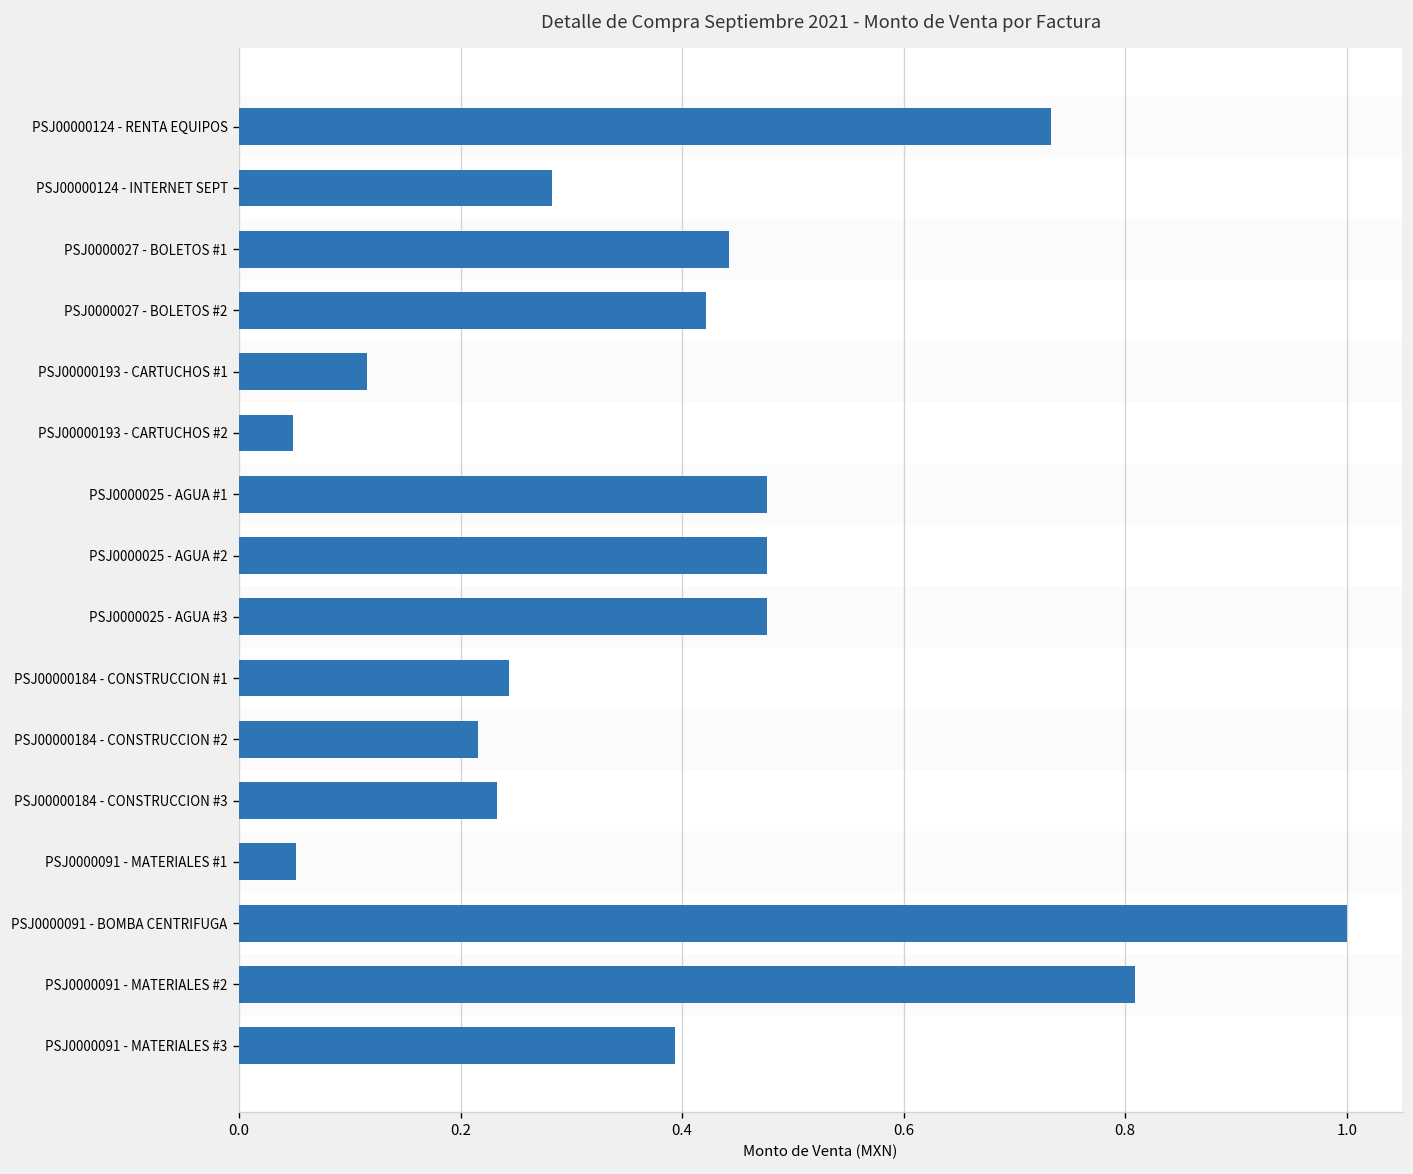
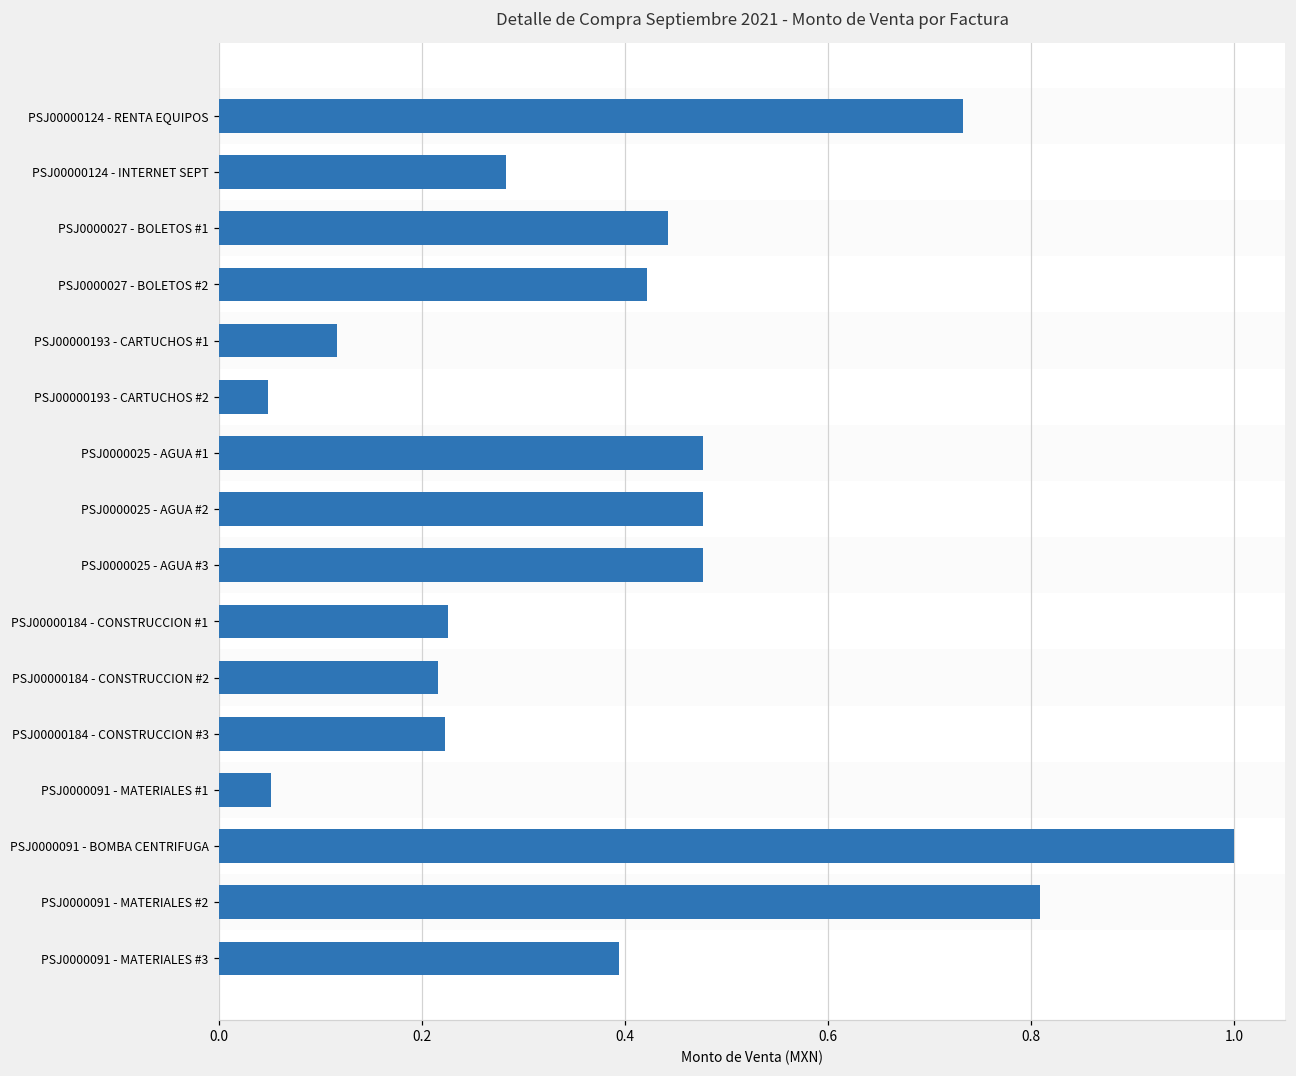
  {
    "PSJ00000124 - RENTA EQUIPOS": 0.73,
    "PSJ00000124 - INTERNET SEPT": 0.28,
    "PSJ0000027 - BOLETOS #1": 0.44,
    "PSJ0000027 - BOLETOS #2": 0.42,
    "PSJ00000193 - CARTUCHOS #1": 0.12,
    "PSJ00000193 - CARTUCHOS #2": 0.05,
    "PSJ0000025 - AGUA #1": 0.48,
    "PSJ0000025 - AGUA #2": 0.48,
    "PSJ0000025 - AGUA #3": 0.48,
-   "PSJ00000184 - CONSTRUCCION #1": 0.24,
+   "PSJ00000184 - CONSTRUCCION #1": 0.23,
    "PSJ00000184 - CONSTRUCCION #2": 0.22,
-   "PSJ00000184 - CONSTRUCCION #3": 0.23,
+   "PSJ00000184 - CONSTRUCCION #3": 0.22,
    "PSJ0000091 - MATERIALES #1": 0.05,
    "PSJ0000091 - BOMBA CENTRIFUGA": 1.00,
    "PSJ0000091 - MATERIALES #2": 0.81,
    "PSJ0000091 - MATERIALES #3": 0.39
  }
